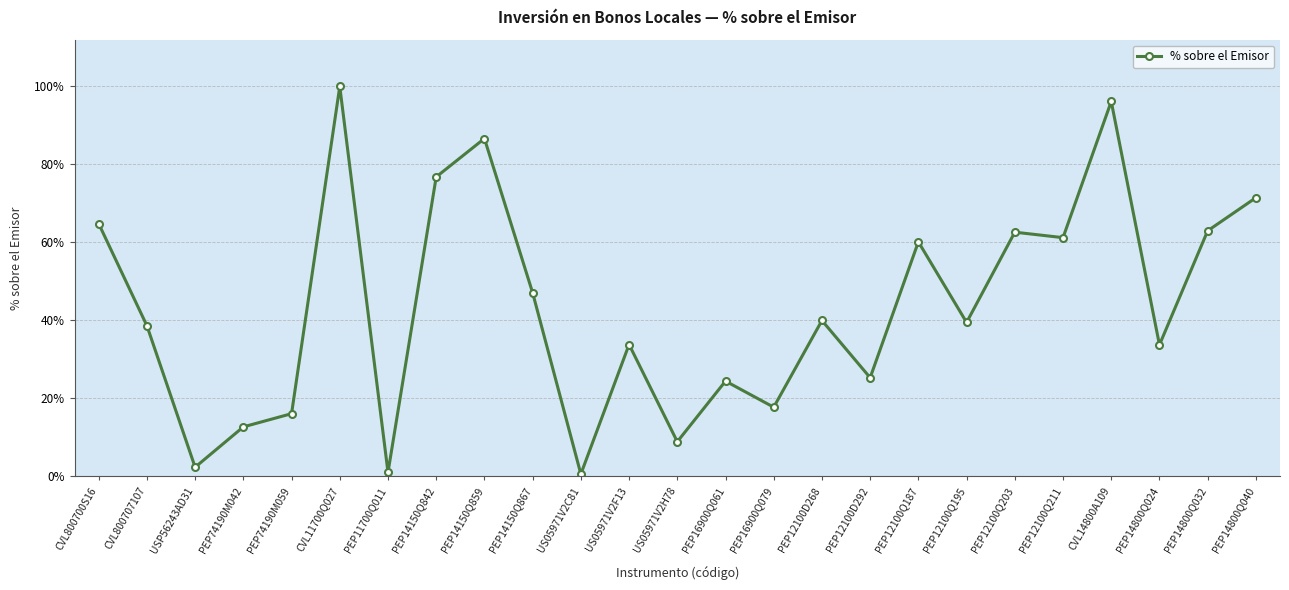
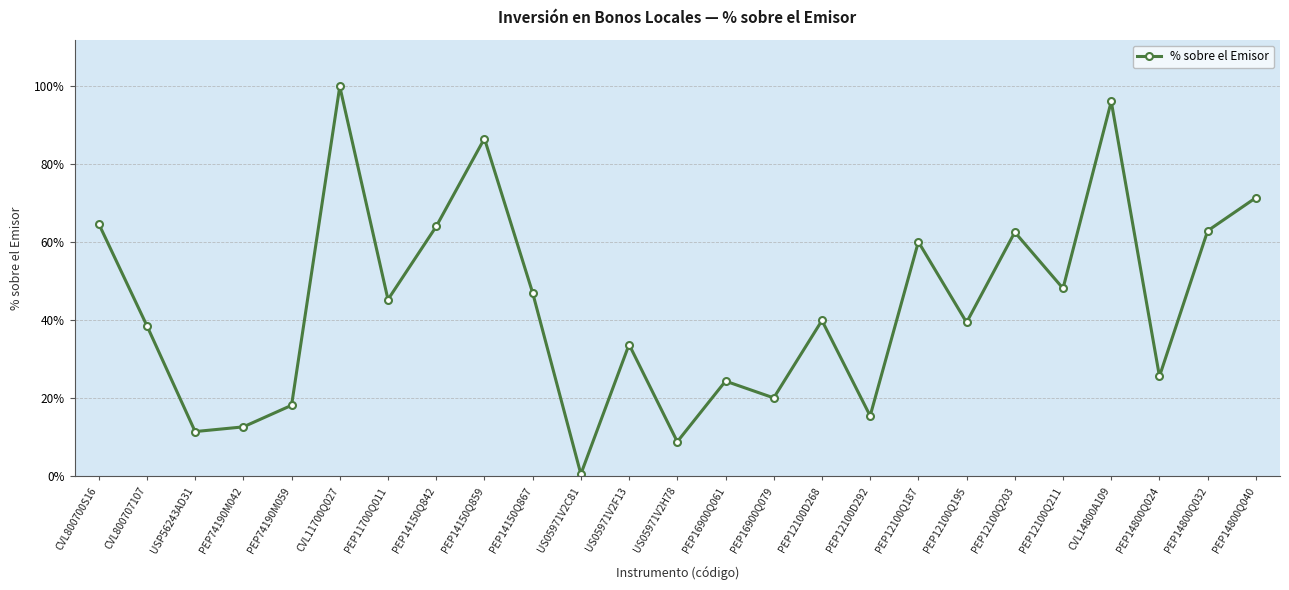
  {
    "CVL800700S16": "65%",
    "CVL800707107": "39%",
-   "USP56243AD31": "2%",
+   "USP56243AD31": "12%",
    "PEP74190M042": "13%",
-   "PEP74190M059": "16%",
+   "PEP74190M059": "18%",
    "CVL11700Q027": "100%",
-   "PEP11700Q011": "1%",
-   "PEP14150Q842": "77%",
+   "PEP11700Q011": "45%",
+   "PEP14150Q842": "64%",
    "PEP14150Q859": "87%",
    "PEP14150Q867": "47%",
    "US05971V2C81": "1%",
    "US05971V2F13": "34%",
    "US05971V2H78": "9%",
    "PEP16900Q061": "24%",
-   "PEP16900Q079": "18%",
+   "PEP16900Q079": "20%",
    "PEP12100D268": "40%",
-   "PEP12100D292": "25%",
+   "PEP12100D292": "16%",
    "PEP12100Q187": "60%",
    "PEP12100Q195": "40%",
    "PEP12100Q203": "63%",
-   "PEP12100Q211": "61%",
+   "PEP12100Q211": "48%",
    "CVL14800A109": "96%",
-   "PEP14800Q024": "34%",
+   "PEP14800Q024": "26%",
    "PEP14800Q032": "63%",
    "PEP14800Q040": "71%"
  }
